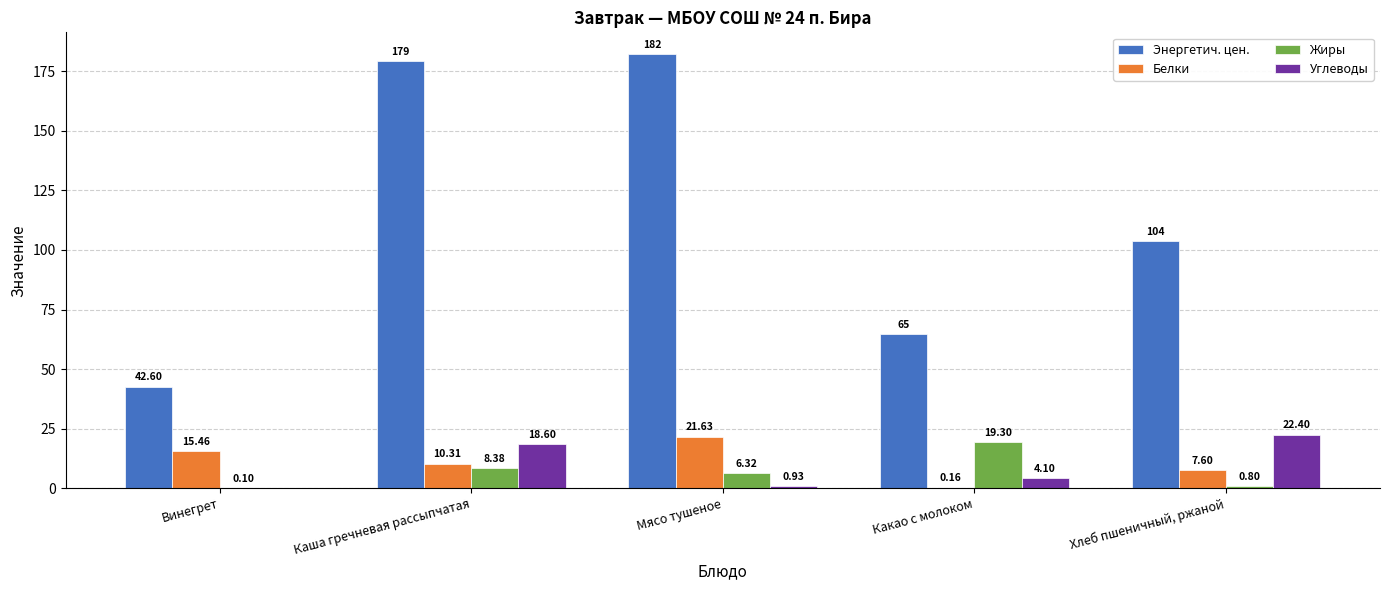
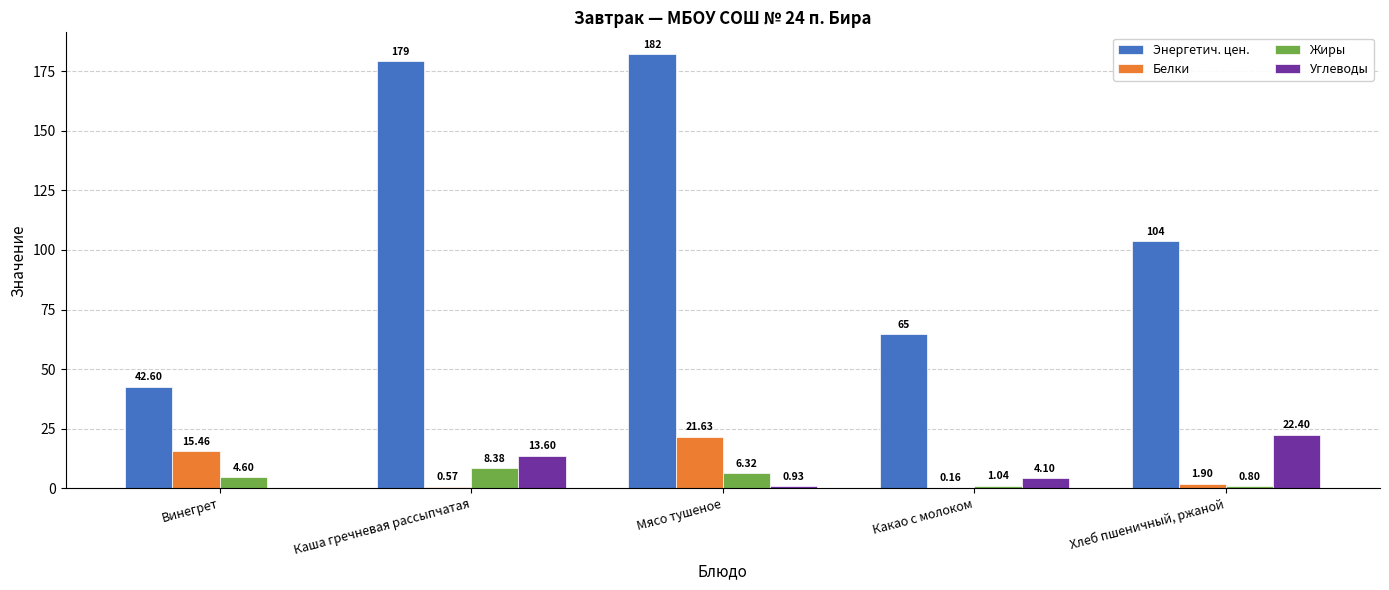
  {
    "Энергетич. цен.": {
      "Винегрет": 42.60,
      "Каша гречневая рассыпчатая": 179,
      "Мясо тушеное": 182,
      "Какао с молоком": 65,
      "Хлеб пшеничный, ржаной": 104
    },
    "Белки": {
      "Винегрет": 15.46,
-     "Каша гречневая рассыпчатая": 10.31,
+     "Каша гречневая рассыпчатая": 0.57,
      "Мясо тушеное": 21.63,
      "Какао с молоком": 0.16,
-     "Хлеб пшеничный, ржаной": 7.60
+     "Хлеб пшеничный, ржаной": 1.90
    },
    "Жиры": {
-     "Винегрет": 0.10,
+     "Винегрет": 4.60,
      "Каша гречневая рассыпчатая": 8.38,
      "Мясо тушеное": 6.32,
-     "Какао с молоком": 19.30,
+     "Какао с молоком": 1.04,
      "Хлеб пшеничный, ржаной": 0.80
    },
    "Углеводы": {
-     "Каша гречневая рассыпчатая": 18.60,
+     "Каша гречневая рассыпчатая": 13.60,
      "Мясо тушеное": 0.93,
      "Какао с молоком": 4.10,
      "Хлеб пшеничный, ржаной": 22.40
    }
  }
